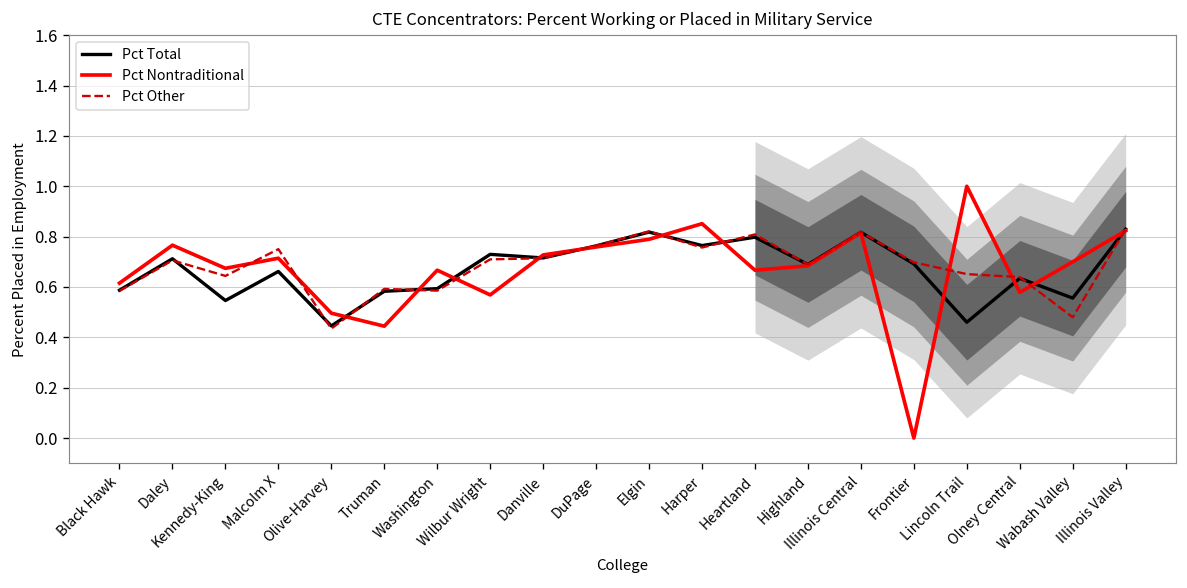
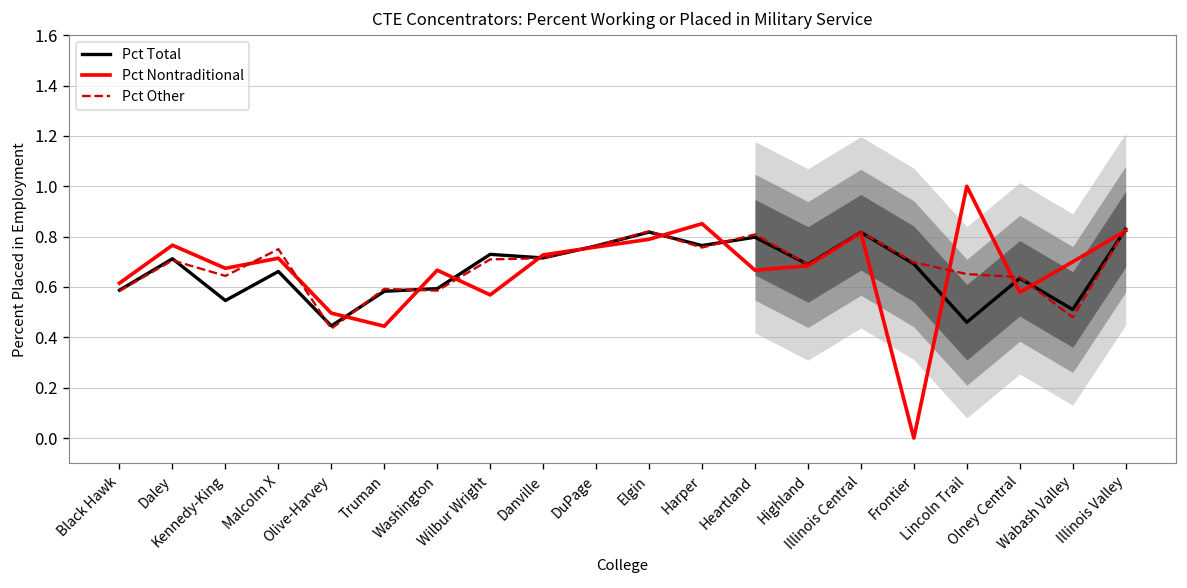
  {
    "Pct Total": {
      "Kennedy-King": 0.55,
      "Malcolm X": 0.66,
      "Wilbur Wright": 0.73,
      "Lincoln Trail": 0.46,
-     "Wabash Valley": 0.56
+     "Wabash Valley": 0.51
    }
  }
